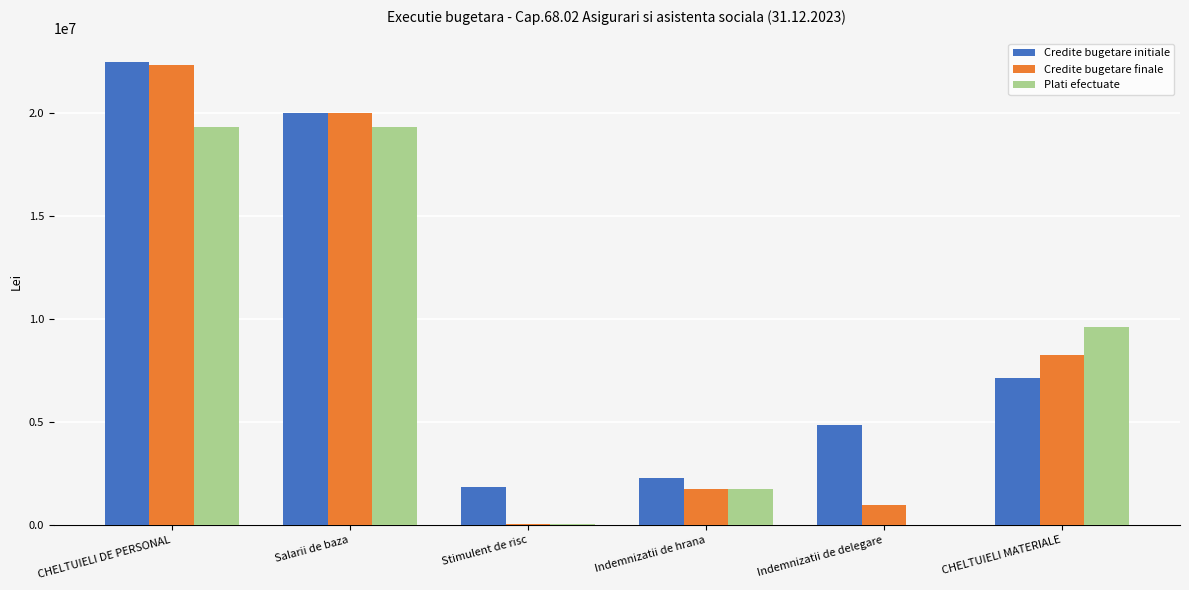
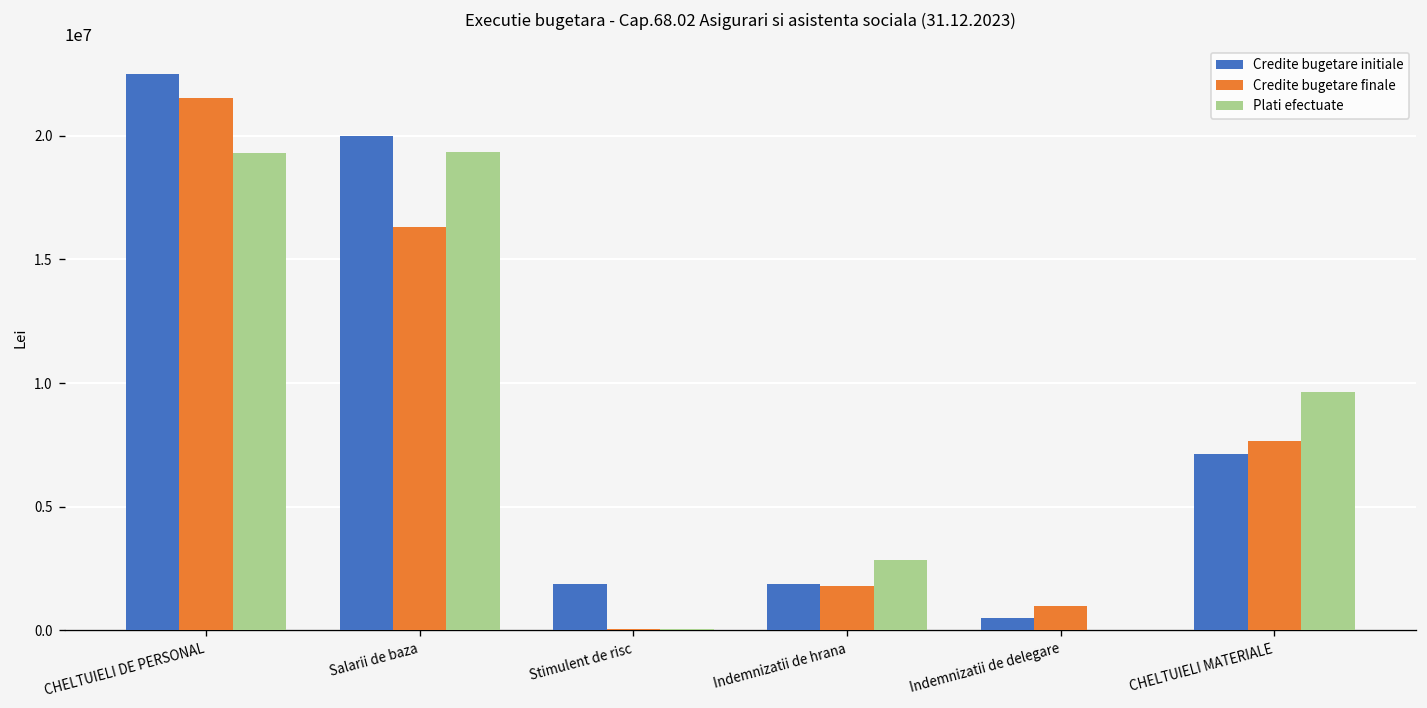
  {
    "Credite bugetare initiale": {
      "CHELTUIELI DE PERSONAL": 22500000,
      "Salarii de baza": 20000000,
      "Stimulent de risc": 1900000,
-     "Indemnizatii de hrana": 2300000,
-     "Indemnizatii de delegare": 4800000,
+     "Indemnizatii de hrana": 1900000,
+     "Indemnizatii de delegare": 500000,
      "CHELTUIELI MATERIALE": 7100000
    },
    "Credite bugetare finale": {
-     "CHELTUIELI DE PERSONAL": 22300000,
-     "Salarii de baza": 20000000,
+     "CHELTUIELI DE PERSONAL": 21500000,
+     "Salarii de baza": 16300000,
      "Indemnizatii de hrana": 1800000,
      "Indemnizatii de delegare": 1000000,
-     "CHELTUIELI MATERIALE": 8300000
+     "CHELTUIELI MATERIALE": 7700000
    },
    "Plati efectuate": {
      "CHELTUIELI DE PERSONAL": 19300000,
      "Salarii de baza": 19300000,
-     "Indemnizatii de hrana": 1800000,
+     "Indemnizatii de hrana": 2800000,
      "CHELTUIELI MATERIALE": 9600000
    }
  }
